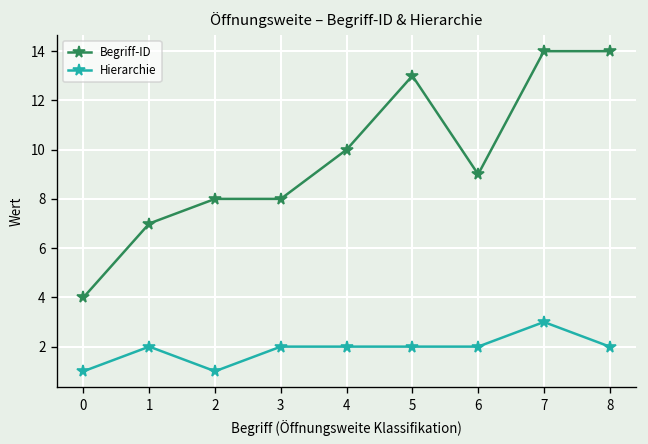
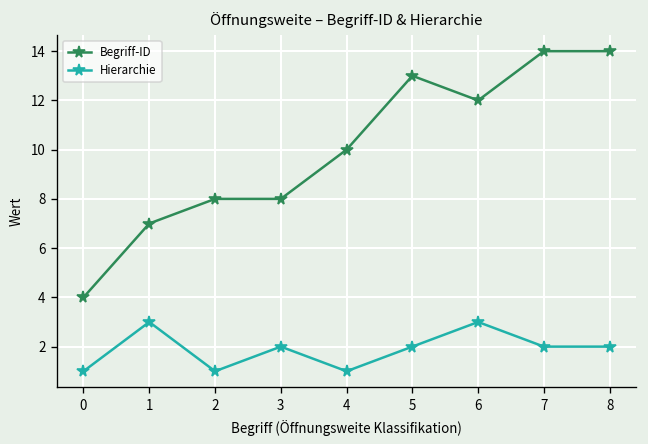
  {
    "Begriff-ID": {
      "0": 4,
      "1": 7,
      "2": 8,
      "3": 8,
      "4": 10,
      "5": 13,
-     "6": 9,
+     "6": 12,
      "7": 14,
      "8": 14
    },
    "Hierarchie": {
      "0": 1,
-     "1": 2,
+     "1": 3,
      "2": 1,
      "3": 2,
-     "4": 2,
+     "4": 1,
      "5": 2,
-     "6": 2,
-     "7": 3,
+     "6": 3,
+     "7": 2,
      "8": 2
    }
  }
